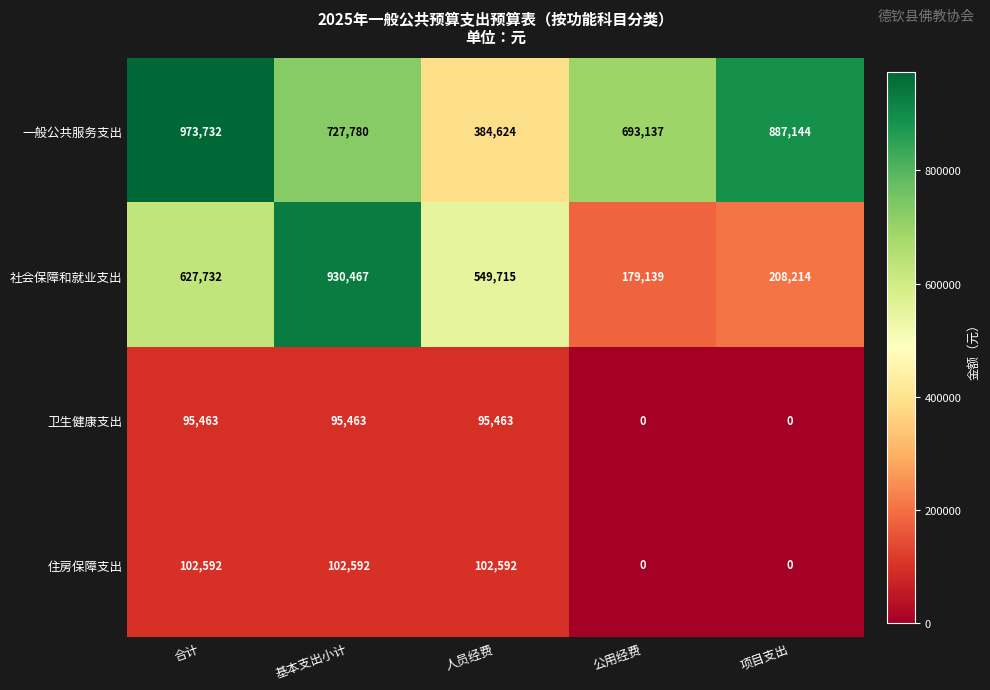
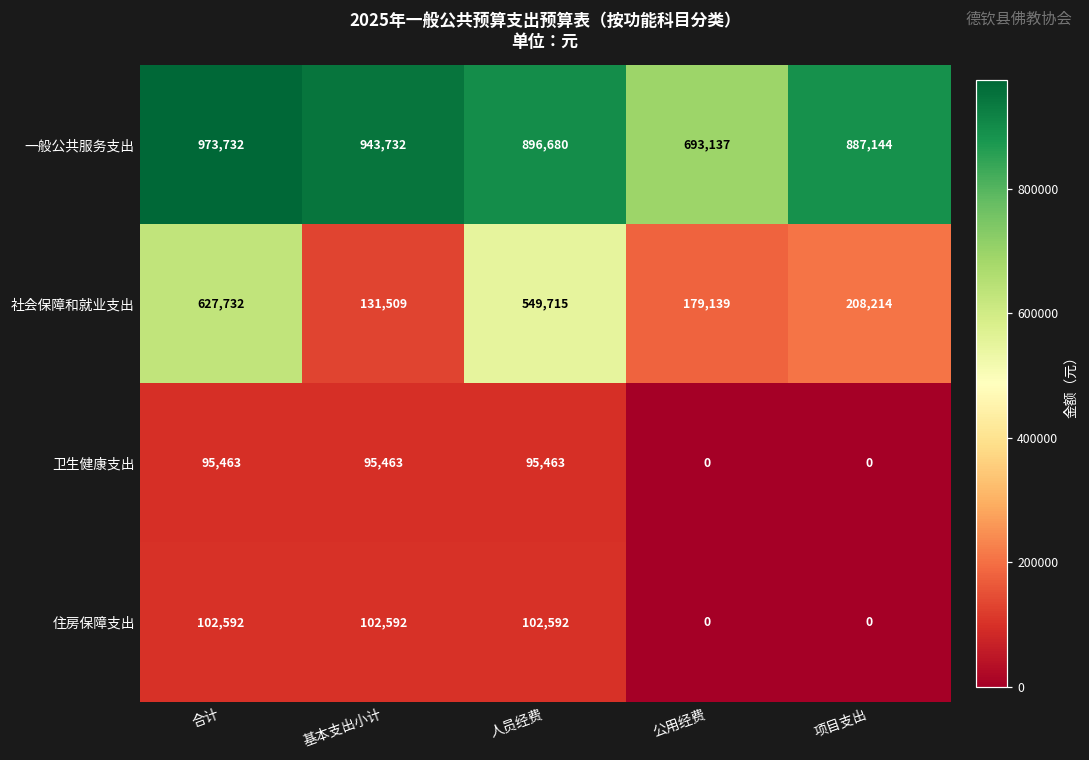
  {
    "一般公共服务支出": {
      "合计": "973,732",
-     "基本支出小计": "727,780",
-     "人员经费": "384,624",
+     "基本支出小计": "943,732",
+     "人员经费": "896,680",
      "公用经费": "693,137",
      "项目支出": "887,144"
    },
    "社会保障和就业支出": {
      "合计": "627,732",
-     "基本支出小计": "930,467",
+     "基本支出小计": "131,509",
      "人员经费": "549,715",
      "公用经费": "179,139",
      "项目支出": "208,214"
    },
    "卫生健康支出": {
      "合计": "95,463",
      "基本支出小计": "95,463",
      "人员经费": "95,463",
      "公用经费": "0",
      "项目支出": "0"
    },
    "住房保障支出": {
      "合计": "102,592",
      "基本支出小计": "102,592",
      "人员经费": "102,592",
      "公用经费": "0",
      "项目支出": "0"
    }
  }
